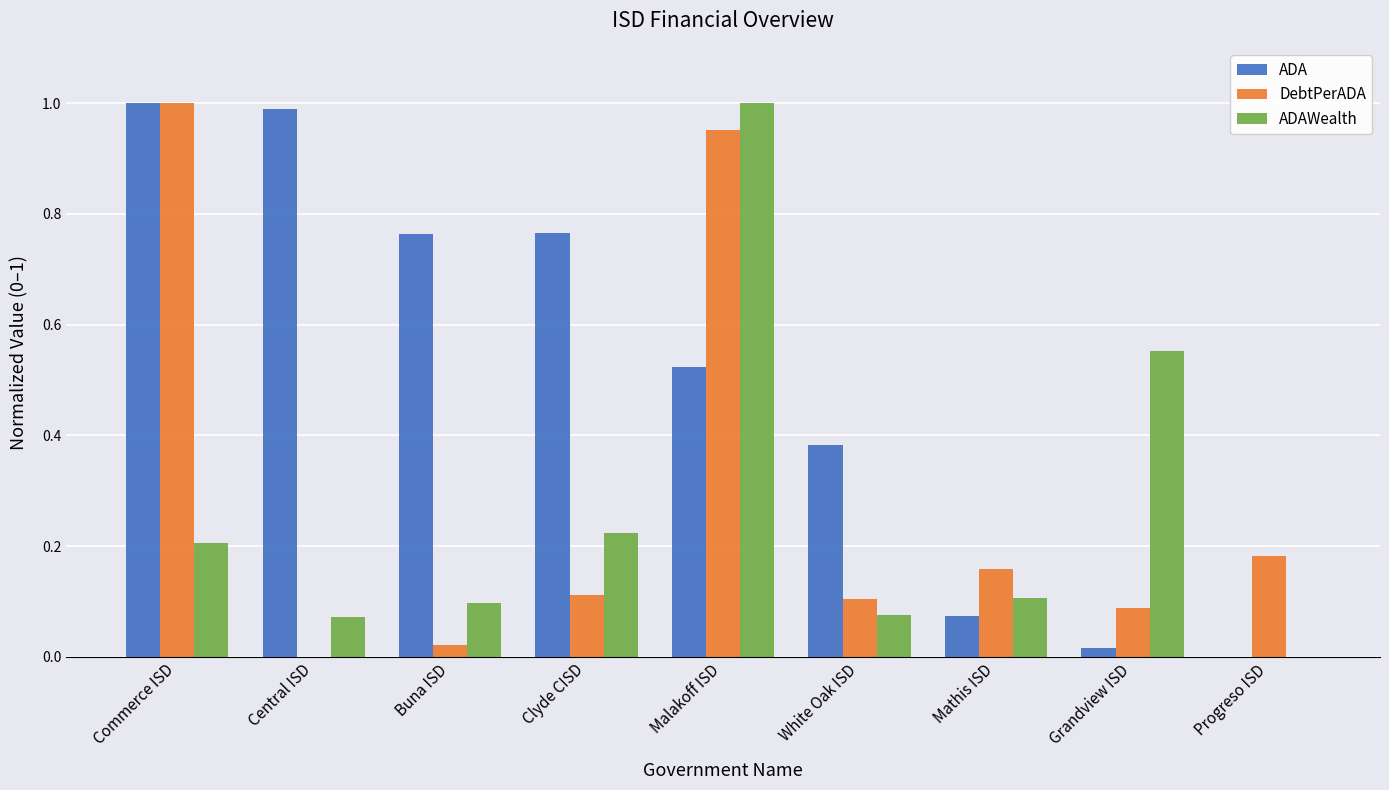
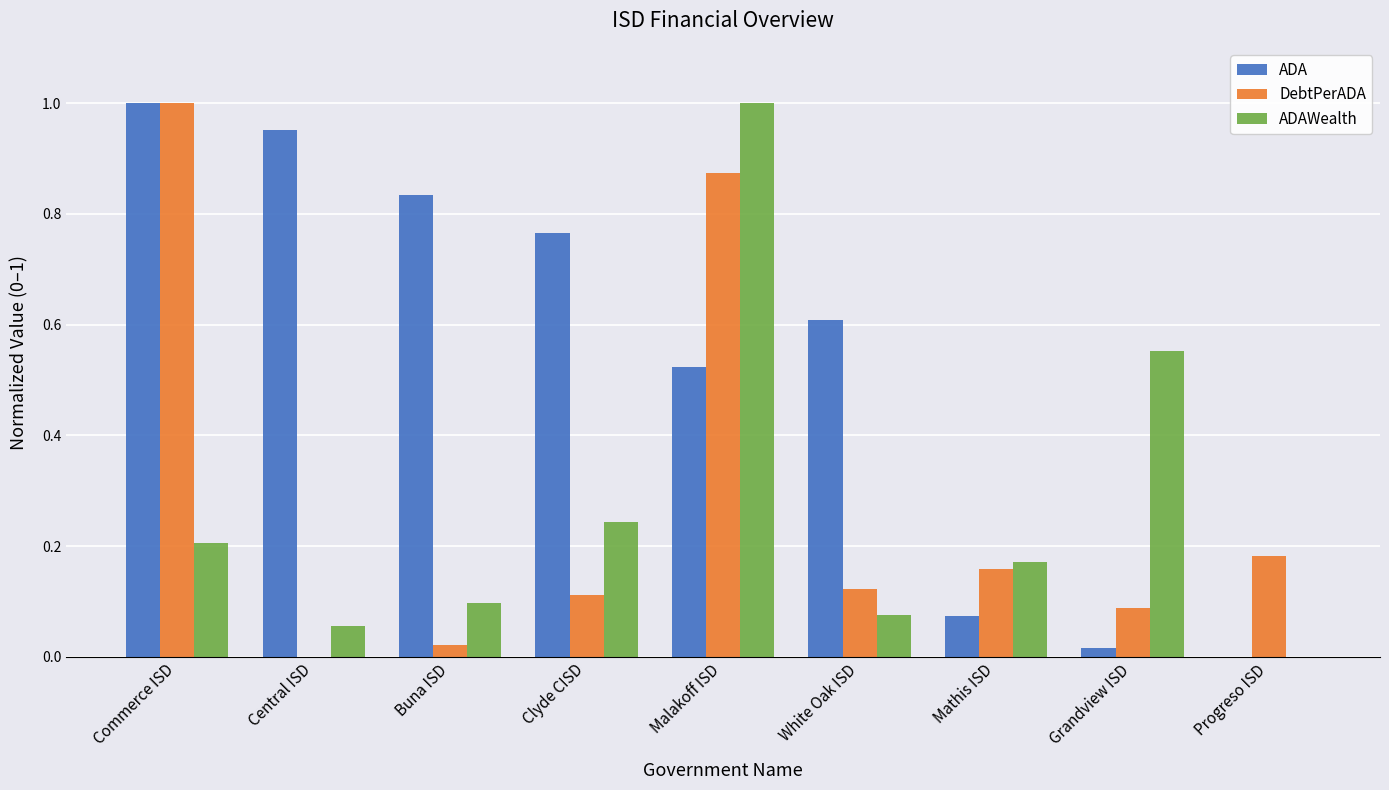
  {
    "ADA": {
      "Commerce ISD": 1.00,
-     "Central ISD": 0.99,
-     "Buna ISD": 0.76,
+     "Central ISD": 0.95,
+     "Buna ISD": 0.83,
      "Clyde CISD": 0.77,
      "Malakoff ISD": 0.52,
-     "White Oak ISD": 0.38,
+     "White Oak ISD": 0.61,
      "Mathis ISD": 0.07,
      "Grandview ISD": 0.02,
      "Progreso ISD": 0.00
    },
    "DebtPerADA": {
      "Commerce ISD": 1.00,
      "Central ISD": 0.00,
      "Buna ISD": 0.02,
      "Clyde CISD": 0.11,
-     "Malakoff ISD": 0.95,
-     "White Oak ISD": 0.10,
+     "Malakoff ISD": 0.87,
+     "White Oak ISD": 0.12,
      "Mathis ISD": 0.16,
      "Grandview ISD": 0.09,
      "Progreso ISD": 0.18
    },
    "ADAWealth": {
      "Commerce ISD": 0.21,
-     "Central ISD": 0.07,
+     "Central ISD": 0.06,
      "Buna ISD": 0.10,
-     "Clyde CISD": 0.22,
+     "Clyde CISD": 0.24,
      "Malakoff ISD": 1.00,
      "White Oak ISD": 0.08,
-     "Mathis ISD": 0.11,
+     "Mathis ISD": 0.17,
      "Grandview ISD": 0.55,
      "Progreso ISD": 0.00
    }
  }
